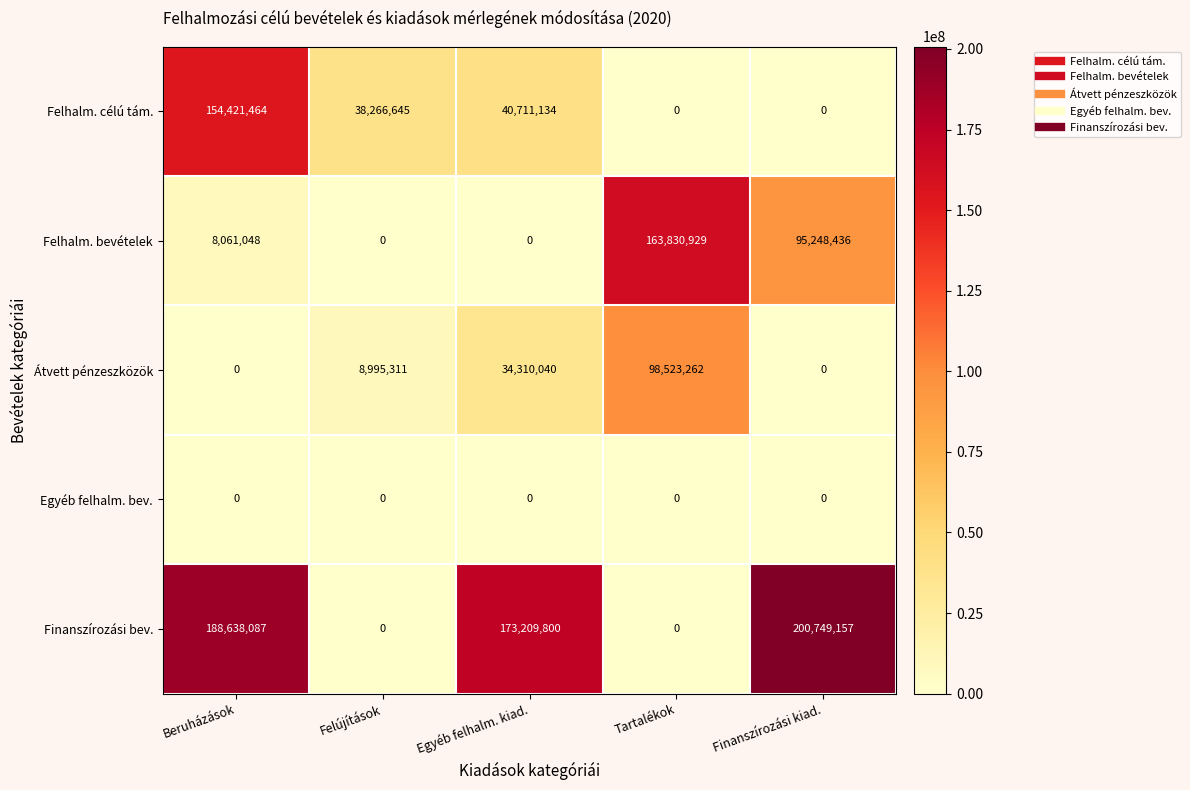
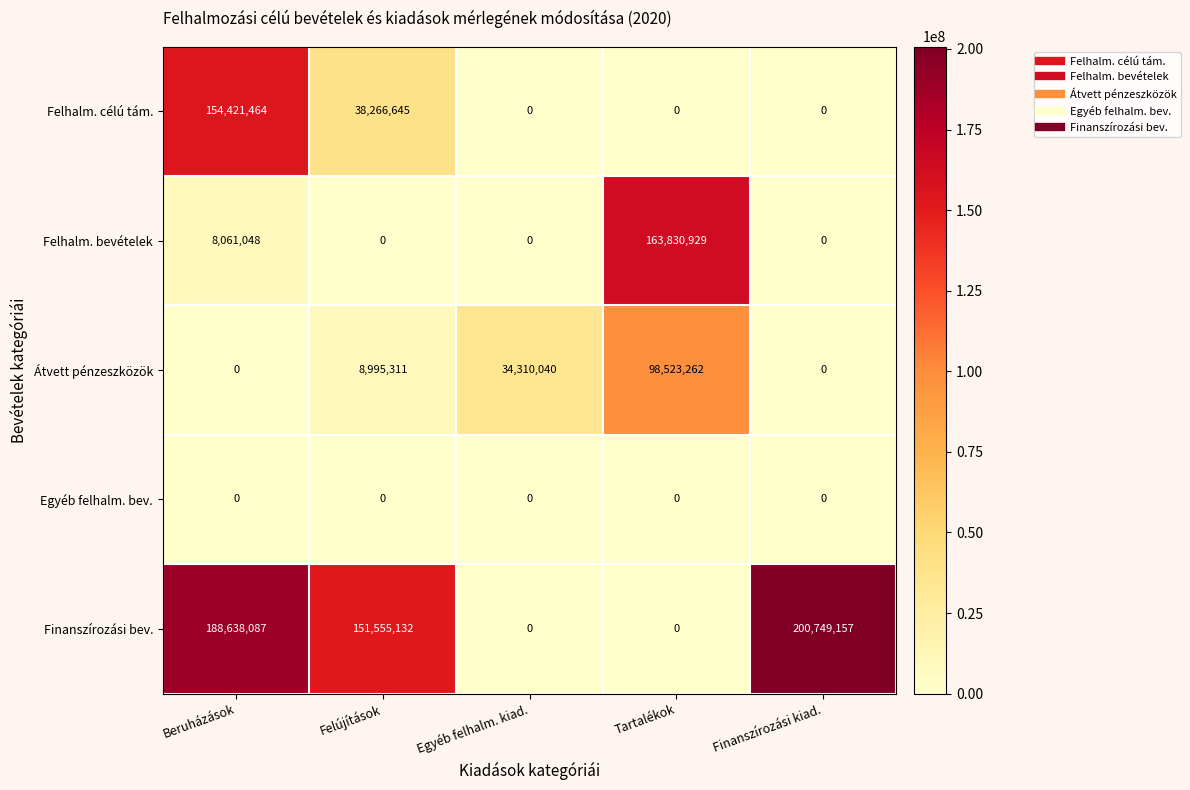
  {
    "Felhalm. célú tám.": {
      "Beruházások": "154,421,464",
      "Felújítások": "38,266,645",
-     "Egyéb felhalm. kiad.": "40,711,134",
+     "Egyéb felhalm. kiad.": "0",
      "Tartalékok": "0",
      "Finanszírozási kiad.": "0"
    },
    "Felhalm. bevételek": {
      "Beruházások": "8,061,048",
      "Felújítások": "0",
      "Egyéb felhalm. kiad.": "0",
      "Tartalékok": "163,830,929",
-     "Finanszírozási kiad.": "95,248,436"
+     "Finanszírozási kiad.": "0"
    },
    "Átvett pénzeszközök": {
      "Beruházások": "0",
      "Felújítások": "8,995,311",
      "Egyéb felhalm. kiad.": "34,310,040",
      "Tartalékok": "98,523,262",
      "Finanszírozási kiad.": "0"
    },
    "Egyéb felhalm. bev.": {
      "Beruházások": "0",
      "Felújítások": "0",
      "Egyéb felhalm. kiad.": "0",
      "Tartalékok": "0",
      "Finanszírozási kiad.": "0"
    },
    "Finanszírozási bev.": {
      "Beruházások": "188,638,087",
-     "Felújítások": "0",
-     "Egyéb felhalm. kiad.": "173,209,800",
+     "Felújítások": "151,555,132",
+     "Egyéb felhalm. kiad.": "0",
      "Tartalékok": "0",
      "Finanszírozási kiad.": "200,749,157"
    }
  }
